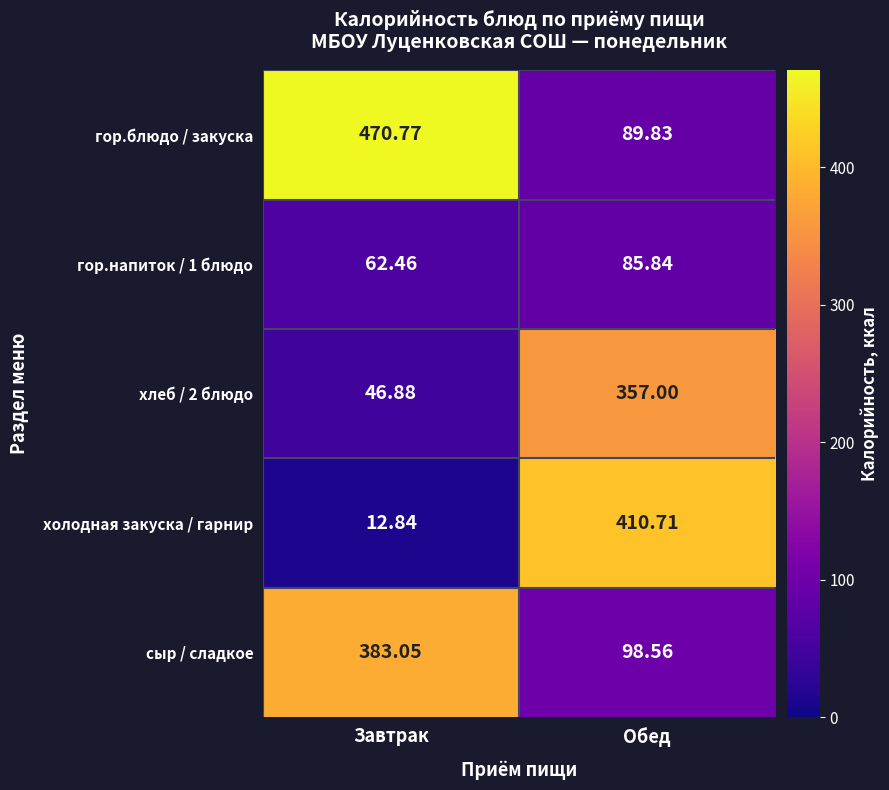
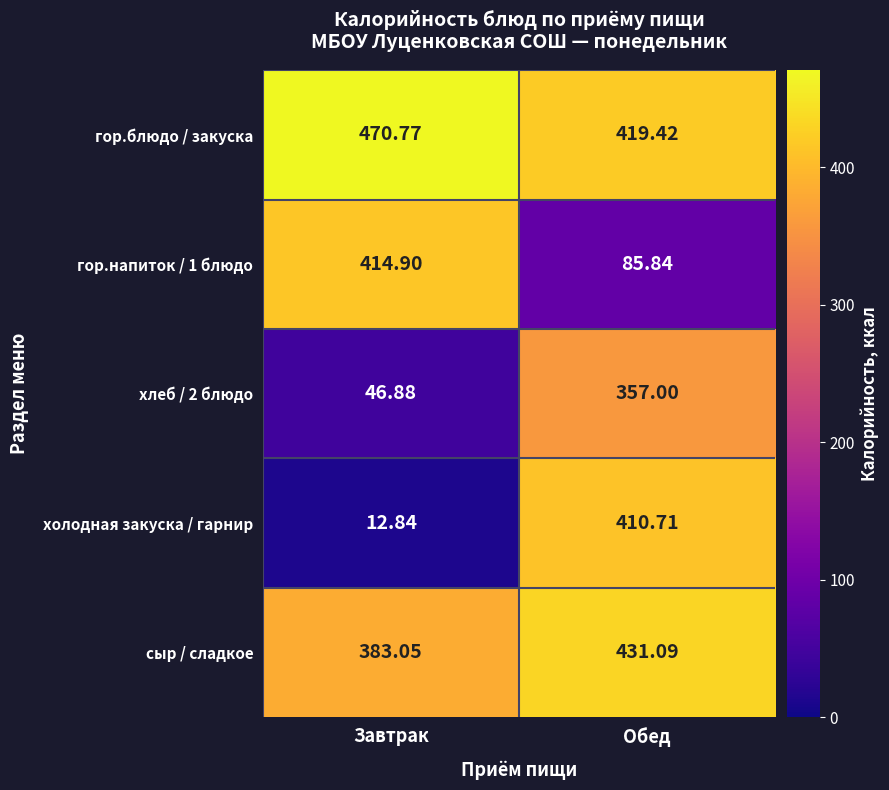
  {
    "гор.блюдо / закуска": {
      "Завтрак": 470.77,
-     "Обед": 89.83
+     "Обед": 419.42
    },
    "гор.напиток / 1 блюдо": {
-     "Завтрак": 62.46,
+     "Завтрак": 414.90,
      "Обед": 85.84
    },
    "хлеб / 2 блюдо": {
      "Завтрак": 46.88,
      "Обед": 357.00
    },
    "холодная закуска / гарнир": {
      "Завтрак": 12.84,
      "Обед": 410.71
    },
    "сыр / сладкое": {
      "Завтрак": 383.05,
-     "Обед": 98.56
+     "Обед": 431.09
    }
  }
